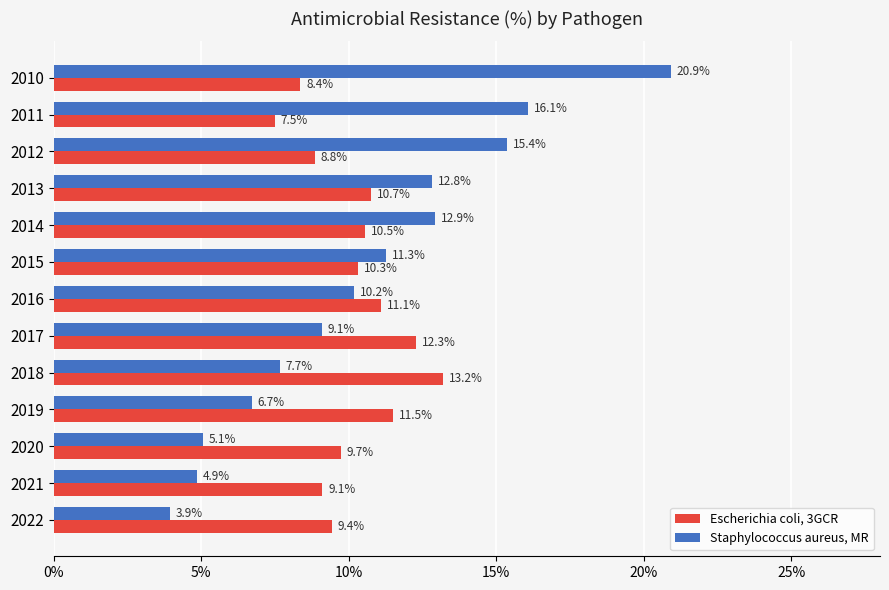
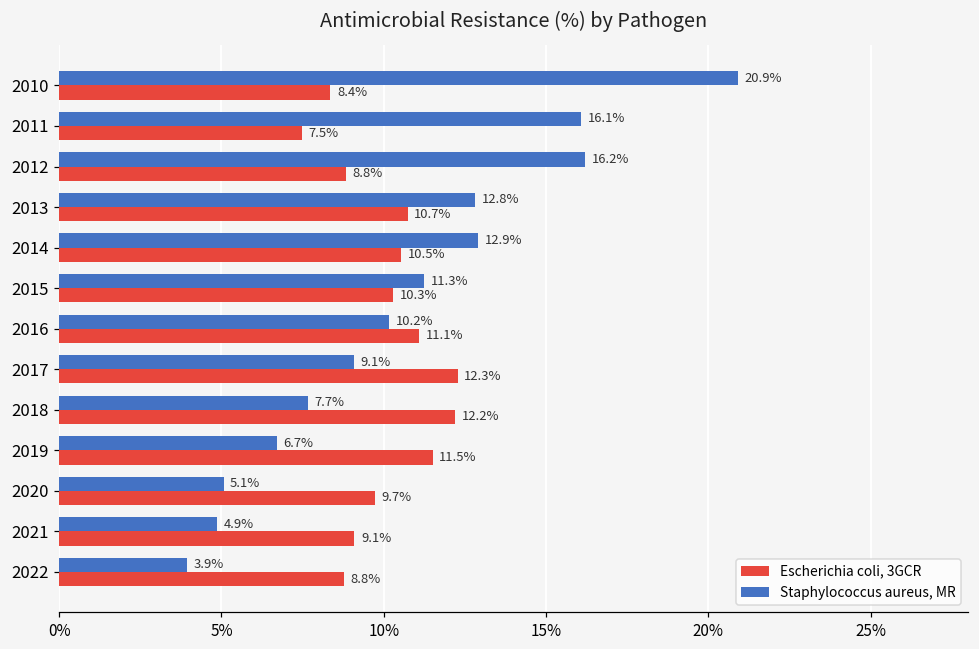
  {
    "Escherichia coli, 3GCR": {
      "2010": "8.4%",
      "2011": "7.5%",
      "2012": "8.8%",
      "2013": "10.7%",
      "2014": "10.5%",
      "2015": "10.3%",
      "2016": "11.1%",
      "2017": "12.3%",
-     "2018": "13.2%",
+     "2018": "12.2%",
      "2019": "11.5%",
      "2020": "9.7%",
      "2021": "9.1%",
-     "2022": "9.4%"
+     "2022": "8.8%"
    },
    "Staphylococcus aureus, MR": {
      "2010": "20.9%",
      "2011": "16.1%",
-     "2012": "15.4%",
+     "2012": "16.2%",
      "2013": "12.8%",
      "2014": "12.9%",
      "2015": "11.3%",
      "2016": "10.2%",
      "2017": "9.1%",
      "2018": "7.7%",
      "2019": "6.7%",
      "2020": "5.1%",
      "2021": "4.9%",
      "2022": "3.9%"
    }
  }
